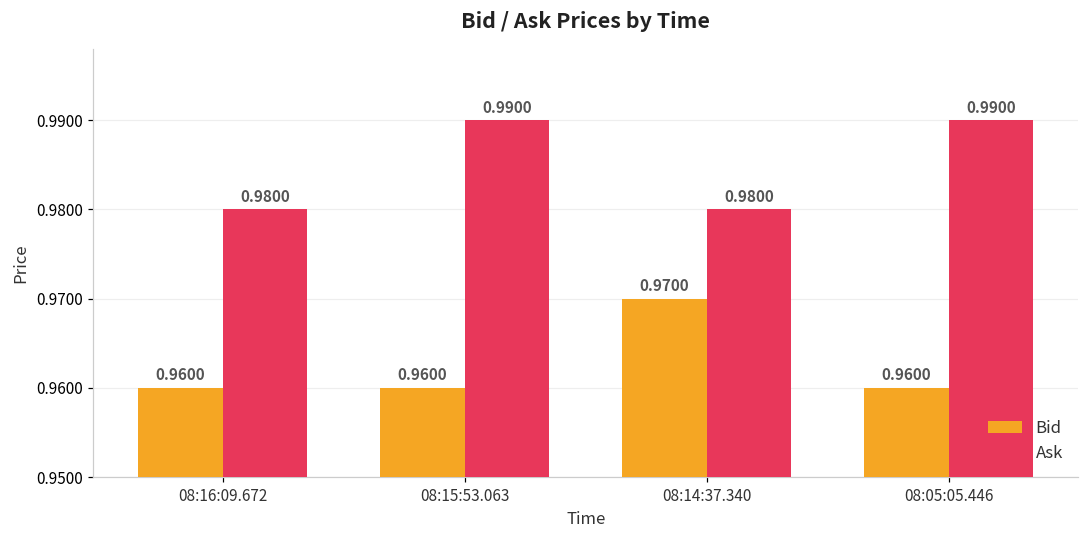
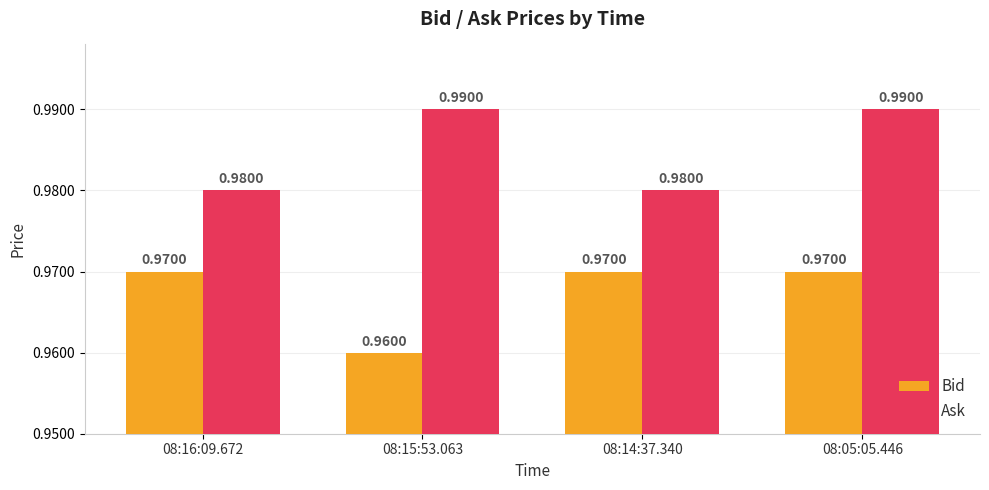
  {
    "Bid": {
-     "08:16:09.672": 0.9600,
+     "08:16:09.672": 0.9700,
      "08:15:53.063": 0.9600,
      "08:14:37.340": 0.9700,
-     "08:05:05.446": 0.9600
+     "08:05:05.446": 0.9700
    },
    "Ask": {
      "08:16:09.672": 0.9800,
      "08:15:53.063": 0.9900,
      "08:14:37.340": 0.9800,
      "08:05:05.446": 0.9900
    }
  }
